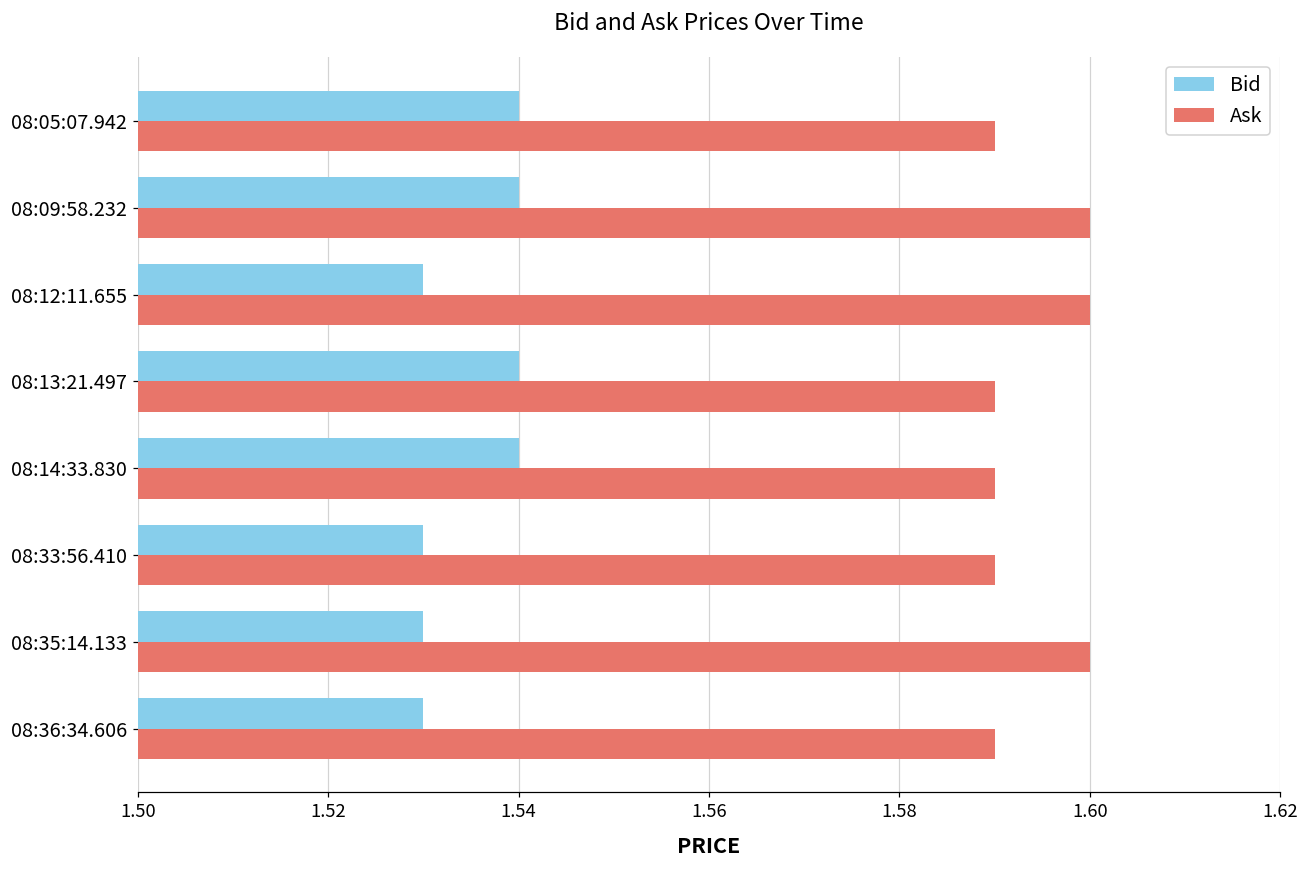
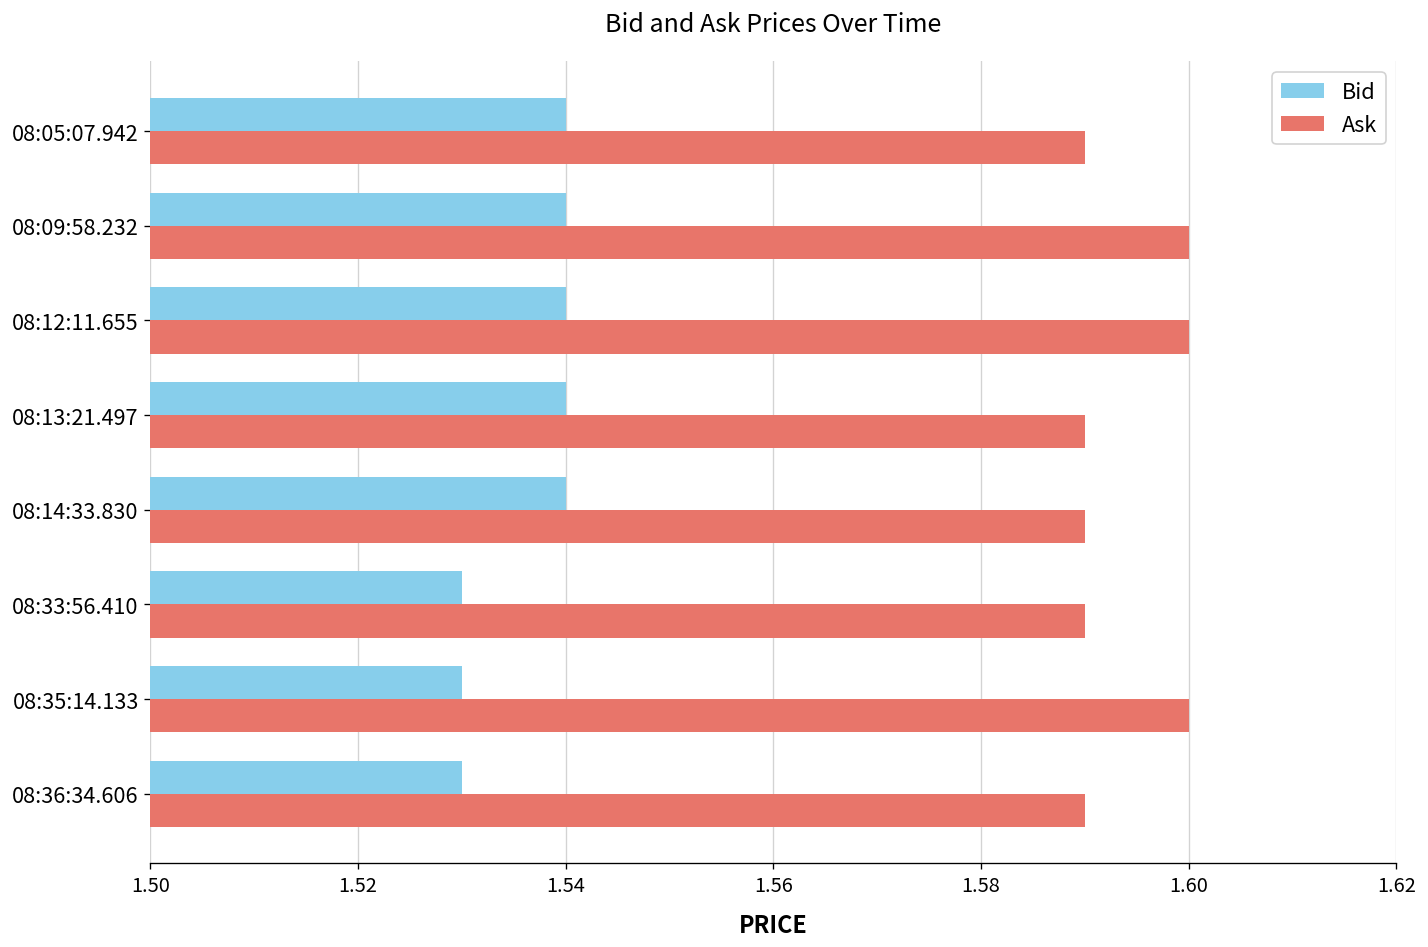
  {
    "Bid": {
      "08:05:07.942": 1.54,
      "08:09:58.232": 1.54,
-     "08:12:11.655": 1.53,
+     "08:12:11.655": 1.54,
      "08:13:21.497": 1.54,
      "08:14:33.830": 1.54,
      "08:33:56.410": 1.53,
      "08:35:14.133": 1.53,
      "08:36:34.606": 1.53
    },
    "Ask": {
      "08:05:07.942": 1.59,
      "08:09:58.232": 1.60,
      "08:12:11.655": 1.60,
      "08:13:21.497": 1.59,
      "08:14:33.830": 1.59,
      "08:33:56.410": 1.59,
      "08:35:14.133": 1.60,
      "08:36:34.606": 1.59
    }
  }
